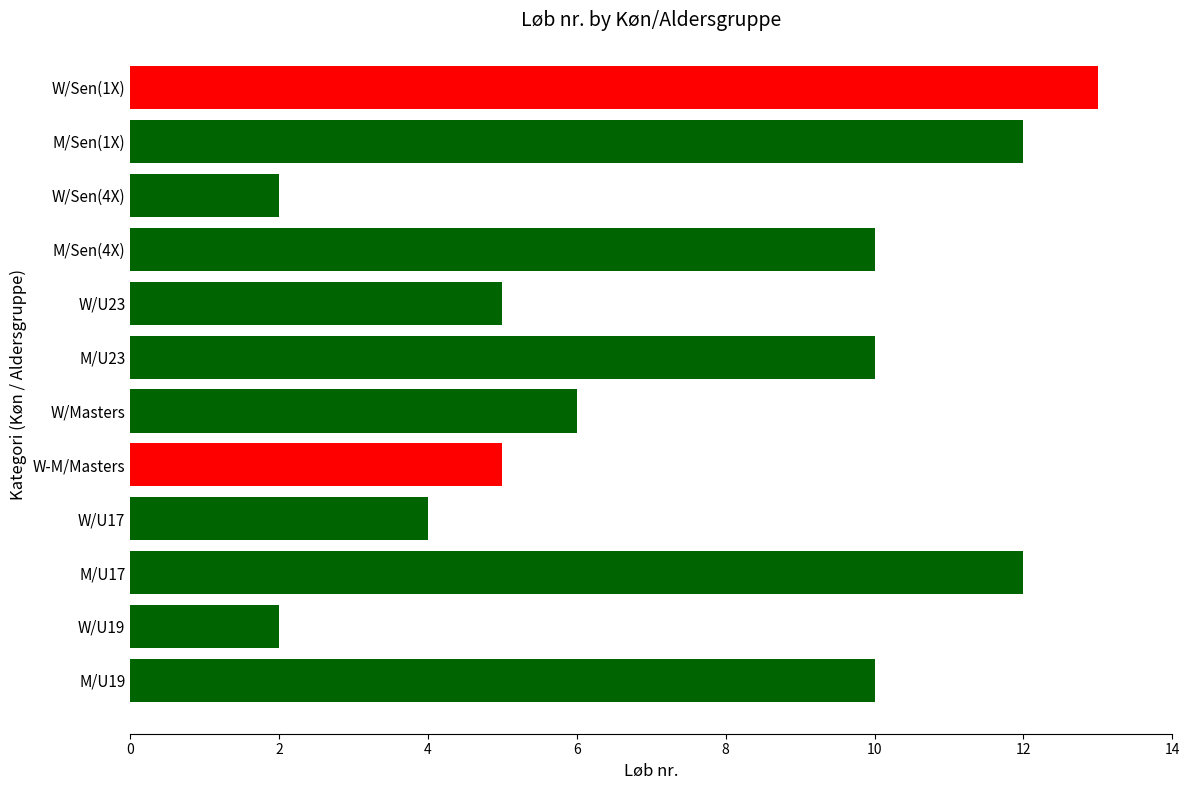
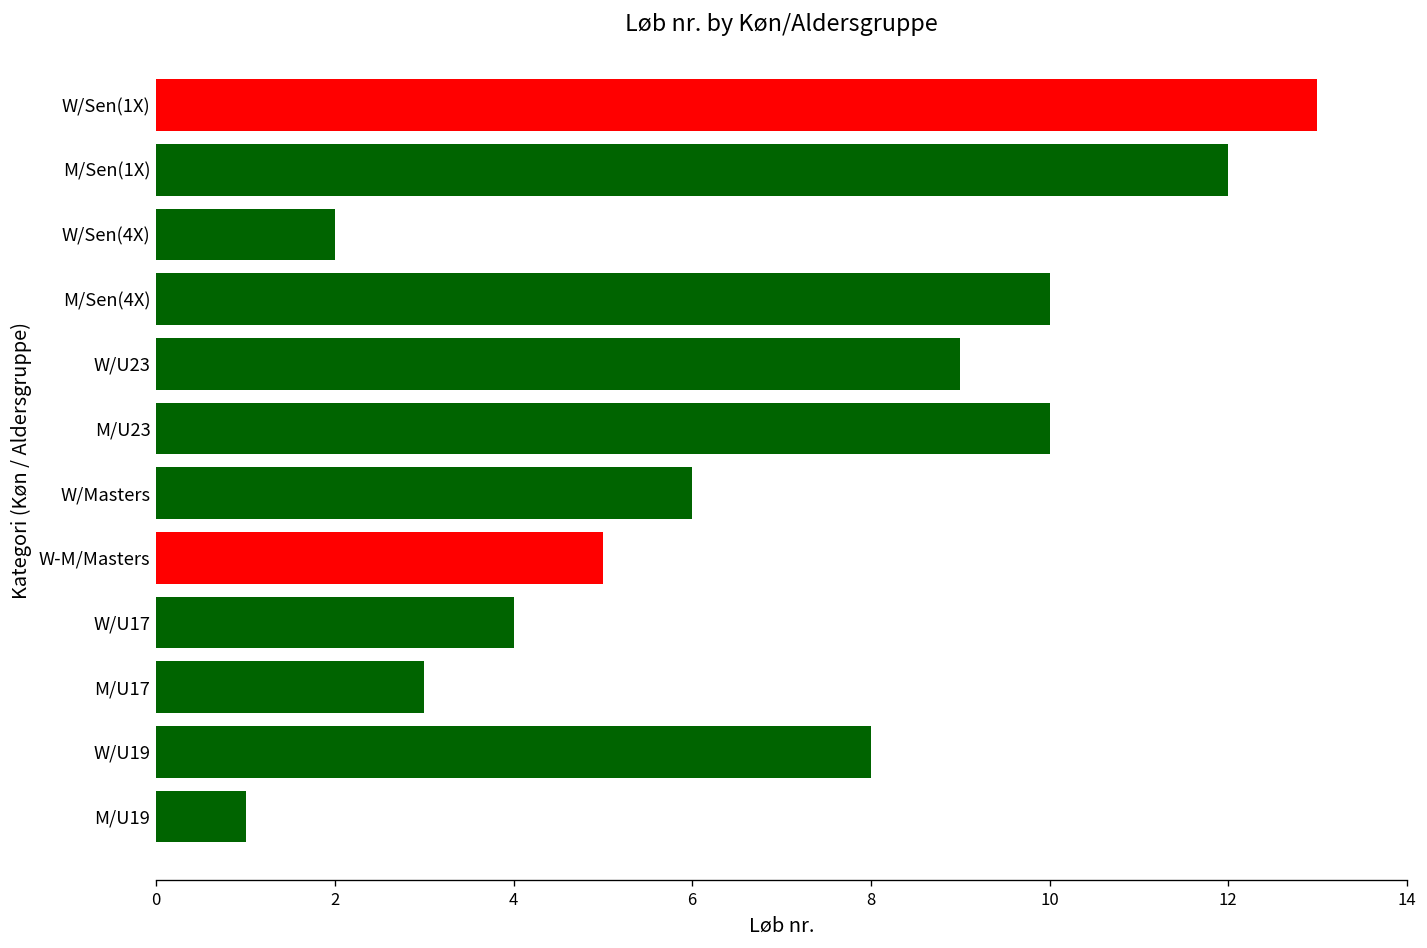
  {
    "W/Sen(1X)": 13,
    "M/Sen(1X)": 12,
    "W/Sen(4X)": 2,
    "M/Sen(4X)": 10,
-   "W/U23": 5,
+   "W/U23": 9,
    "M/U23": 10,
    "W/Masters": 6,
    "W-M/Masters": 5,
    "W/U17": 4,
-   "M/U17": 12,
-   "W/U19": 2,
-   "M/U19": 10
+   "M/U17": 3,
+   "W/U19": 8,
+   "M/U19": 1
  }
